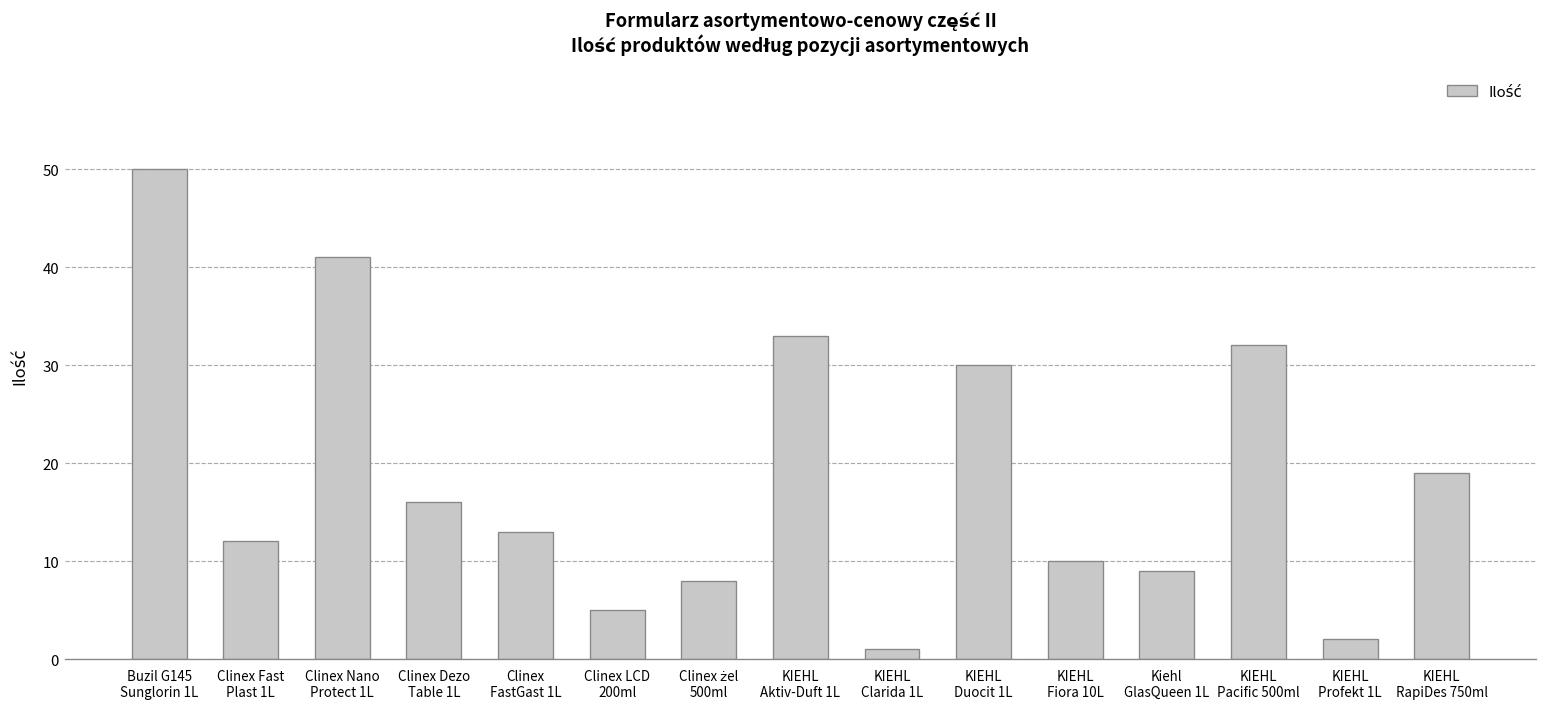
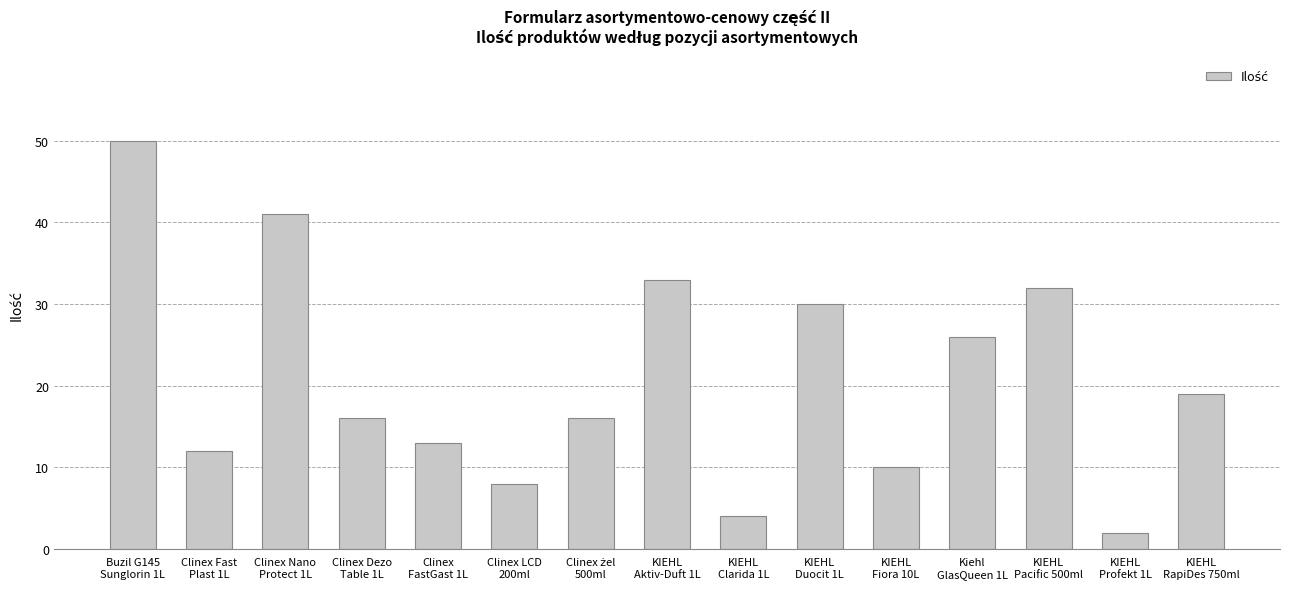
  {
    "Buzil G145 Sunglorin 1L": 50,
    "Clinex Fast Plast 1L": 12,
    "Clinex Nano Protect 1L": 41,
    "Clinex Dezo Table 1L": 16,
    "Clinex FastGast 1L": 13,
-   "Clinex LCD 200ml": 5,
-   "Clinex żel 500ml": 8,
+   "Clinex LCD 200ml": 8,
+   "Clinex żel 500ml": 16,
    "KIEHL Aktiv-Duft 1L": 33,
-   "KIEHL Clarida 1L": 1,
+   "KIEHL Clarida 1L": 4,
    "KIEHL Duocit 1L": 30,
    "KIEHL Fiora 10L": 10,
-   "Kiehl GlasQueen 1L": 9,
+   "Kiehl GlasQueen 1L": 26,
    "KIEHL Pacific 500ml": 32,
    "KIEHL Profekt 1L": 2,
    "KIEHL RapiDes 750ml": 19
  }
